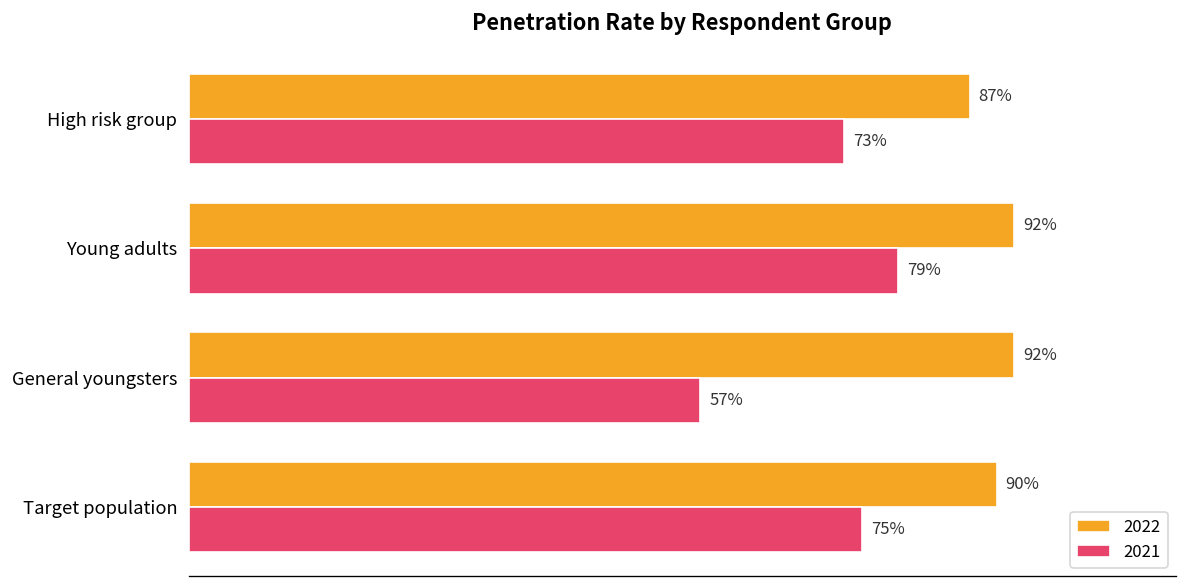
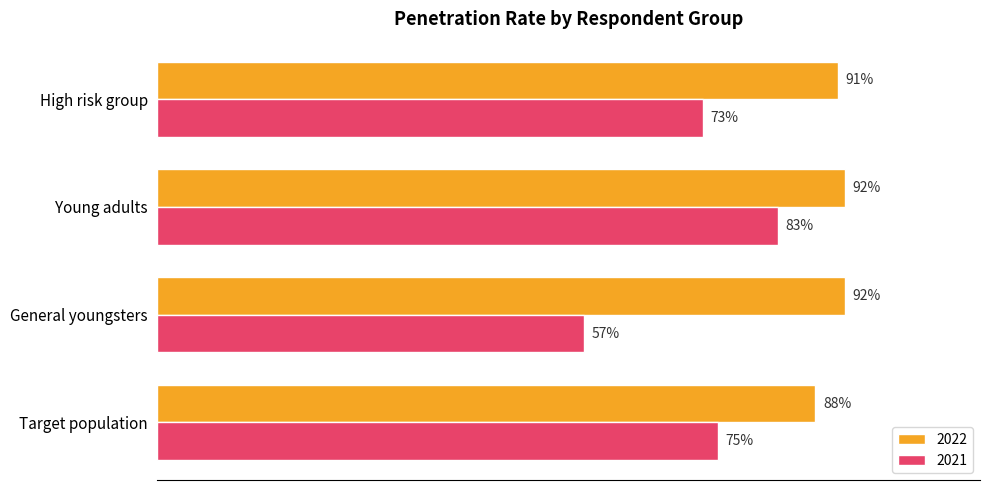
  {
    "2022": {
-     "High risk group": "87%",
+     "High risk group": "91%",
      "Young adults": "92%",
      "General youngsters": "92%",
-     "Target population": "90%"
+     "Target population": "88%"
    },
    "2021": {
      "High risk group": "73%",
-     "Young adults": "79%",
+     "Young adults": "83%",
      "General youngsters": "57%",
      "Target population": "75%"
    }
  }
